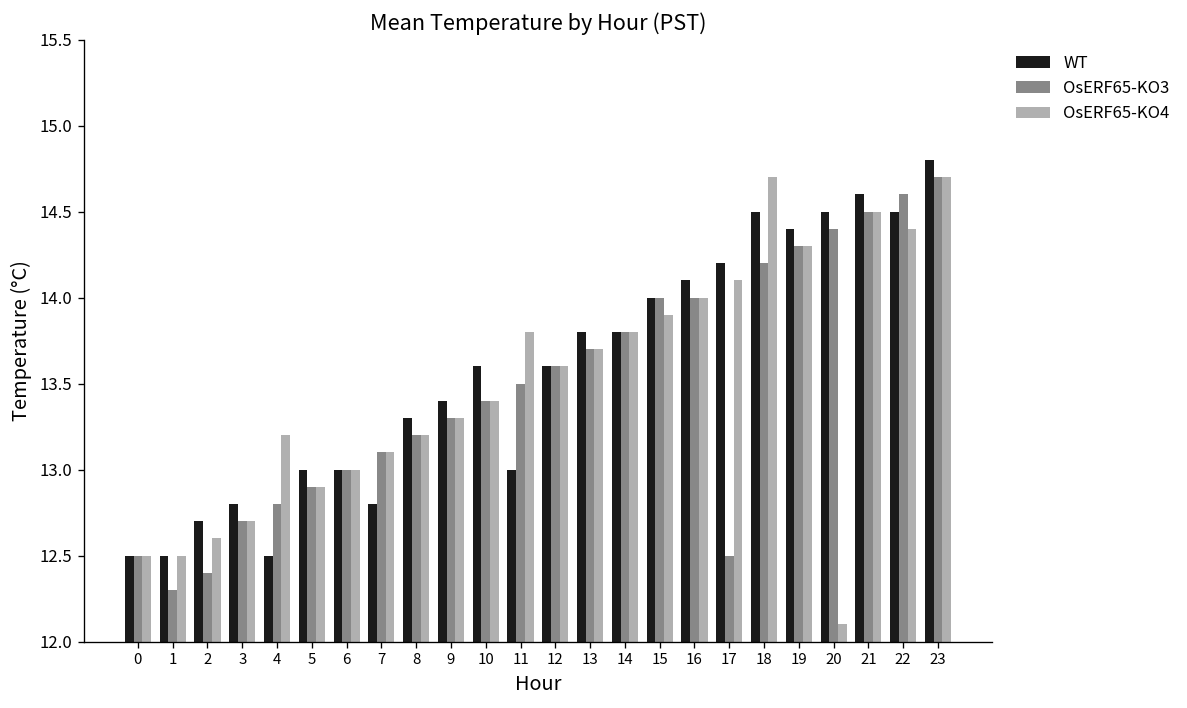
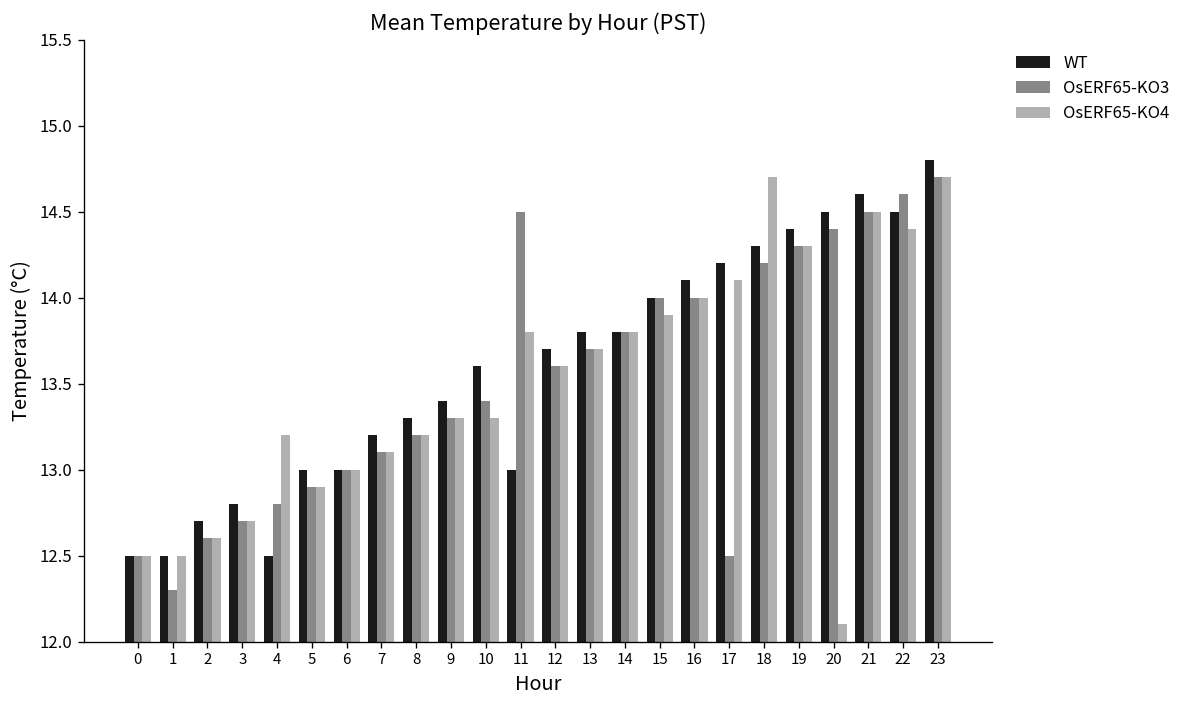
  {
    "WT": {
      "0": 12.5,
      "1": 12.5,
      "2": 12.7,
      "3": 12.8,
      "4": 12.5,
      "5": 13.0,
      "6": 13.0,
-     "7": 12.8,
+     "7": 13.2,
      "8": 13.3,
      "9": 13.4,
      "10": 13.6,
      "11": 13.0,
-     "12": 13.6,
+     "12": 13.7,
      "13": 13.8,
      "14": 13.8,
      "15": 14.0,
      "16": 14.1,
      "17": 14.2,
-     "18": 14.5,
+     "18": 14.3,
      "19": 14.4,
      "20": 14.5,
      "21": 14.6,
      "22": 14.5,
      "23": 14.8
    },
    "OsERF65-KO3": {
      "0": 12.5,
      "1": 12.3,
-     "2": 12.4,
+     "2": 12.6,
      "3": 12.7,
      "4": 12.8,
      "5": 12.9,
      "6": 13.0,
      "7": 13.1,
      "8": 13.2,
      "9": 13.3,
      "10": 13.4,
-     "11": 13.5,
+     "11": 14.5,
      "12": 13.6,
      "13": 13.7,
      "14": 13.8,
      "15": 14.0,
      "16": 14.0,
      "17": 12.5,
      "18": 14.2,
      "19": 14.3,
      "20": 14.4,
      "21": 14.5,
      "22": 14.6,
      "23": 14.7
    },
    "OsERF65-KO4": {
      "0": 12.5,
      "1": 12.5,
      "2": 12.6,
      "3": 12.7,
      "4": 13.2,
      "5": 12.9,
      "6": 13.0,
      "7": 13.1,
      "8": 13.2,
      "9": 13.3,
-     "10": 13.4,
+     "10": 13.3,
      "11": 13.8,
      "12": 13.6,
      "13": 13.7,
      "14": 13.8,
      "15": 13.9,
      "16": 14.0,
      "17": 14.1,
      "18": 14.7,
      "19": 14.3,
      "20": 12.1,
      "21": 14.5,
      "22": 14.4,
      "23": 14.7
    }
  }
